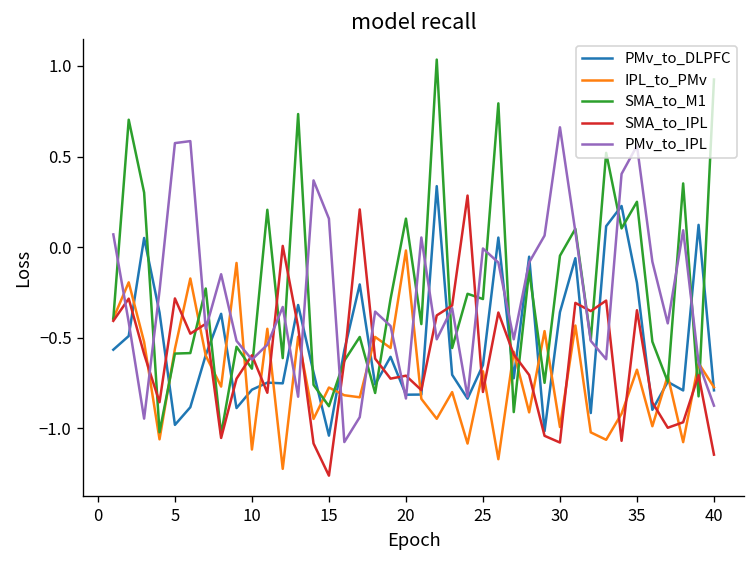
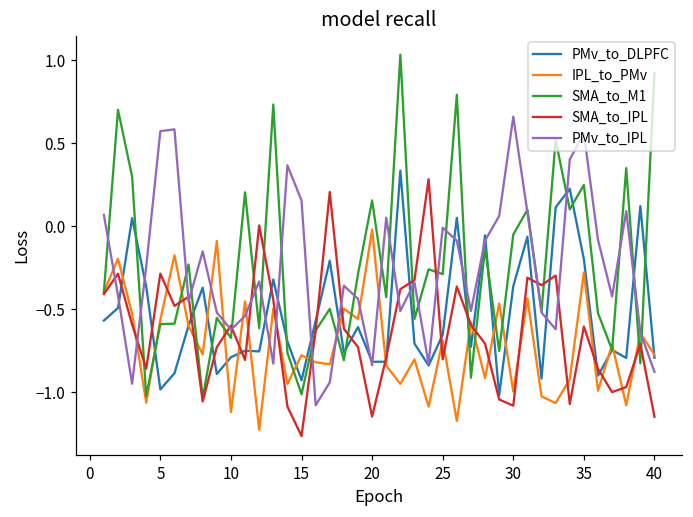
  {
    "PMv_to_DLPFC": {
      "5": -0.98,
      "10": -0.79,
-     "15": -1.04,
+     "15": -0.93,
      "20": -0.82,
      "25": -0.65,
      "30": -0.36,
      "35": -0.20,
      "40": -0.79
    },
    "IPL_to_PMv": {
      "5": -0.56,
      "10": -1.12,
      "15": -0.78,
      "20": -0.02,
      "25": -0.69,
      "30": -0.99,
-     "35": -0.68,
+     "35": -0.28,
      "40": -0.77
    },
    "SMA_to_M1": {
      "5": -0.59,
      "10": -0.67,
-     "15": -0.88,
+     "15": -1.01,
      "20": 0.16,
      "25": -0.29,
      "30": -0.05,
      "35": 0.25
    },
    "SMA_to_IPL": {
      "5": -0.28,
      "10": -0.60,
      "15": -1.26,
-     "20": -0.71,
+     "20": -1.15,
      "25": -0.80,
      "30": -1.08,
-     "35": -0.35,
+     "35": -0.60,
      "40": -1.15
    },
    "PMv_to_IPL": {
      "5": 0.57,
      "10": -0.62,
      "15": 0.16,
      "20": -0.84,
      "25": -0.01,
      "30": 0.66,
      "40": -0.88
    }
  }
